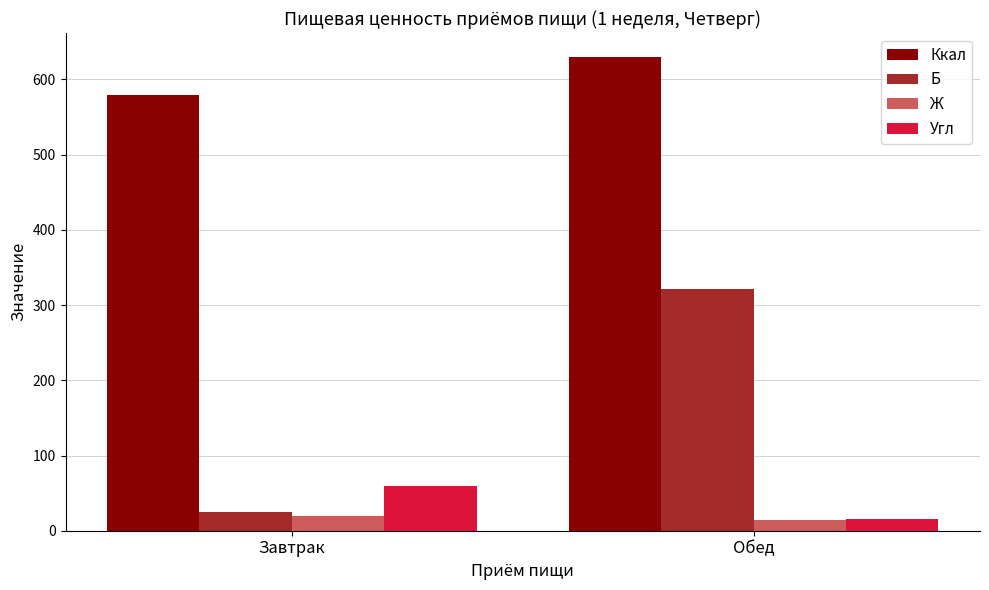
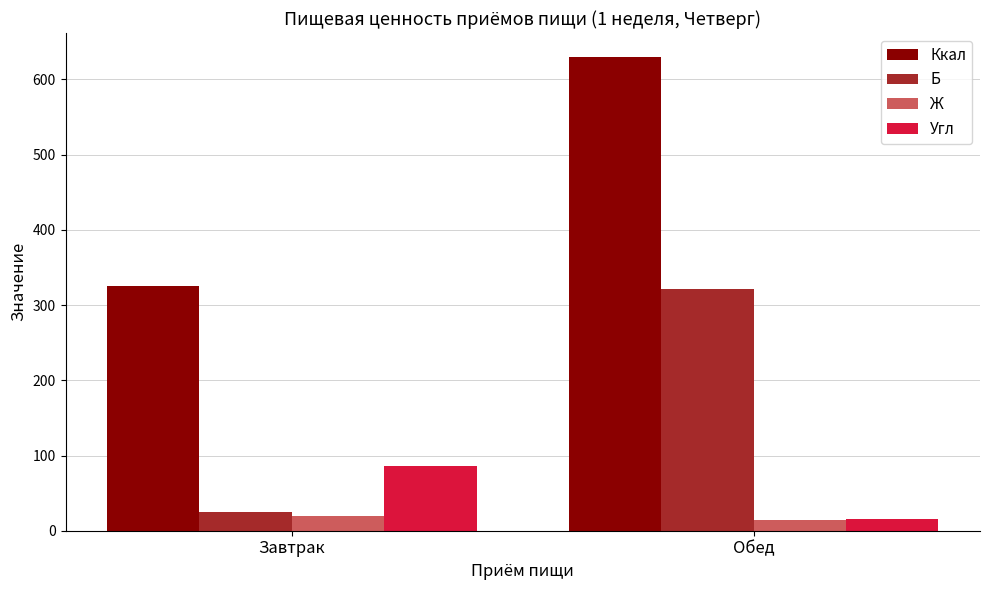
  {
    "Ккал": {
-     "Завтрак": 580,
+     "Завтрак": 330,
      "Обед": 630
    },
    "Б": {
      "Завтрак": 30,
      "Обед": 320
    },
    "Ж": {
      "Завтрак": 20,
      "Обед": 10
    },
    "Угл": {
-     "Завтрак": 60,
+     "Завтрак": 90,
      "Обед": 20
    }
  }
